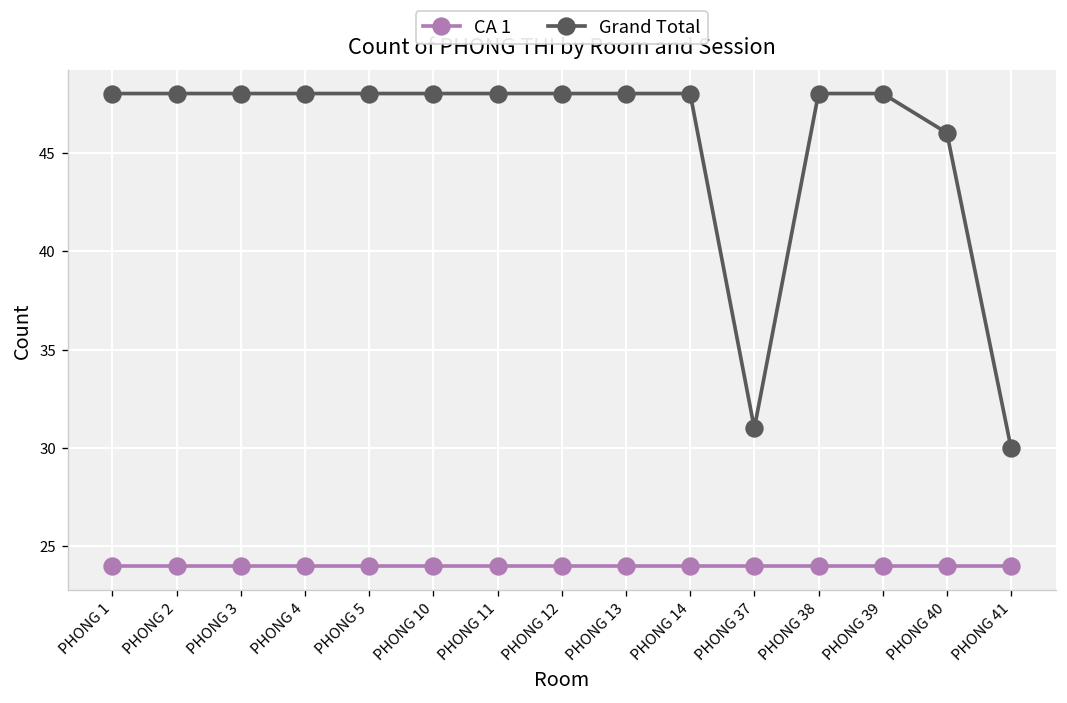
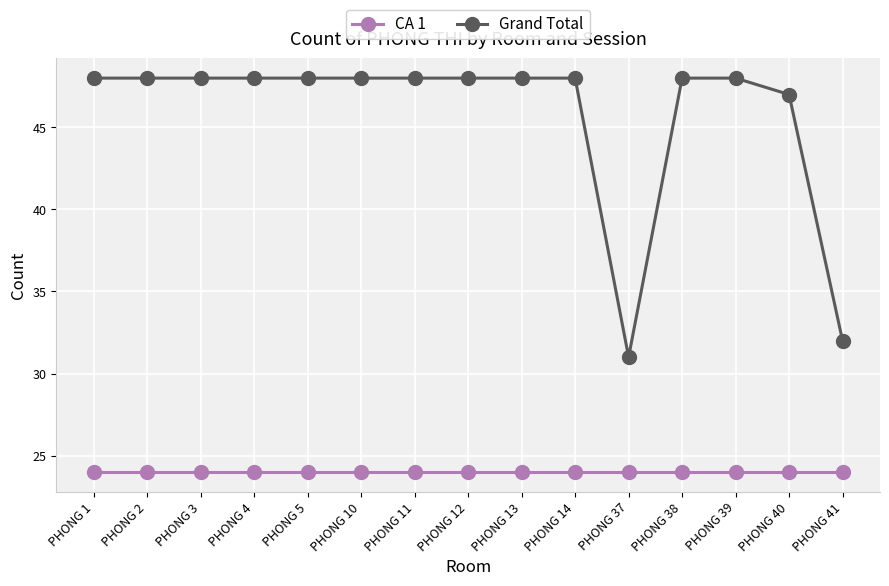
  {
    "CA 1": {
      "PHONG 1": 24,
      "PHONG 2": 24,
      "PHONG 3": 24,
      "PHONG 4": 24,
      "PHONG 5": 24,
      "PHONG 10": 24,
      "PHONG 11": 24,
      "PHONG 12": 24,
      "PHONG 13": 24,
      "PHONG 14": 24,
      "PHONG 37": 24,
      "PHONG 38": 24,
      "PHONG 39": 24,
      "PHONG 40": 24,
      "PHONG 41": 24
    },
    "Grand Total": {
      "PHONG 1": 48,
      "PHONG 2": 48,
      "PHONG 3": 48,
      "PHONG 4": 48,
      "PHONG 5": 48,
      "PHONG 10": 48,
      "PHONG 11": 48,
      "PHONG 12": 48,
      "PHONG 13": 48,
      "PHONG 14": 48,
      "PHONG 37": 31,
      "PHONG 38": 48,
      "PHONG 39": 48,
-     "PHONG 40": 46,
-     "PHONG 41": 30
+     "PHONG 40": 47,
+     "PHONG 41": 32
    }
  }
